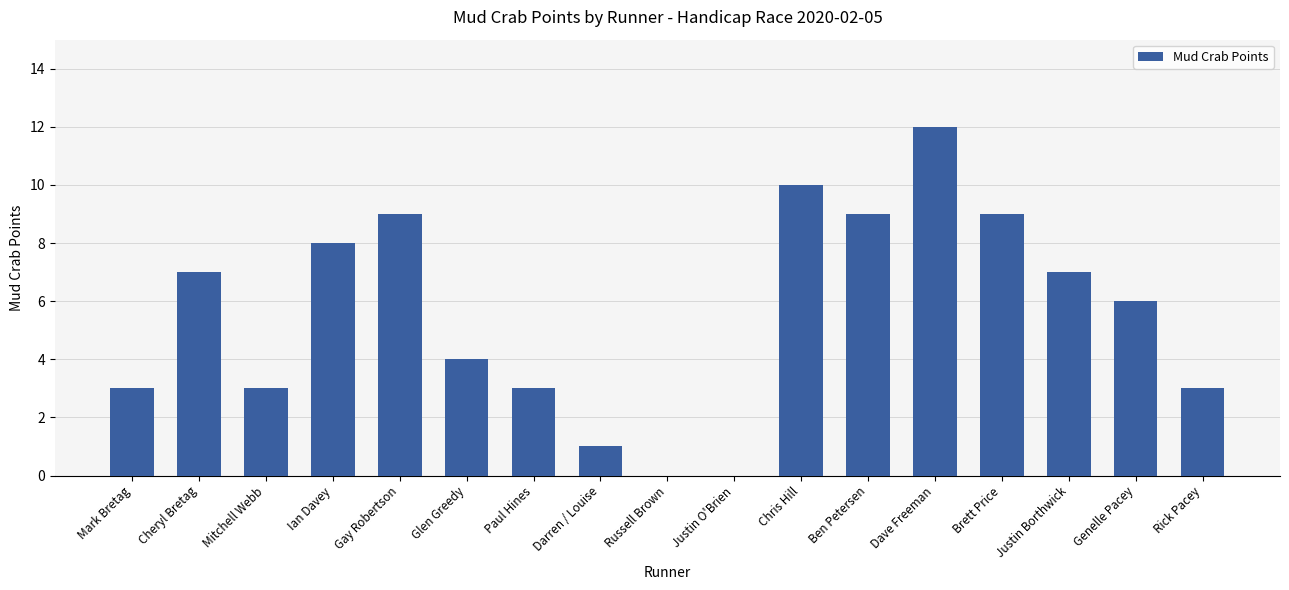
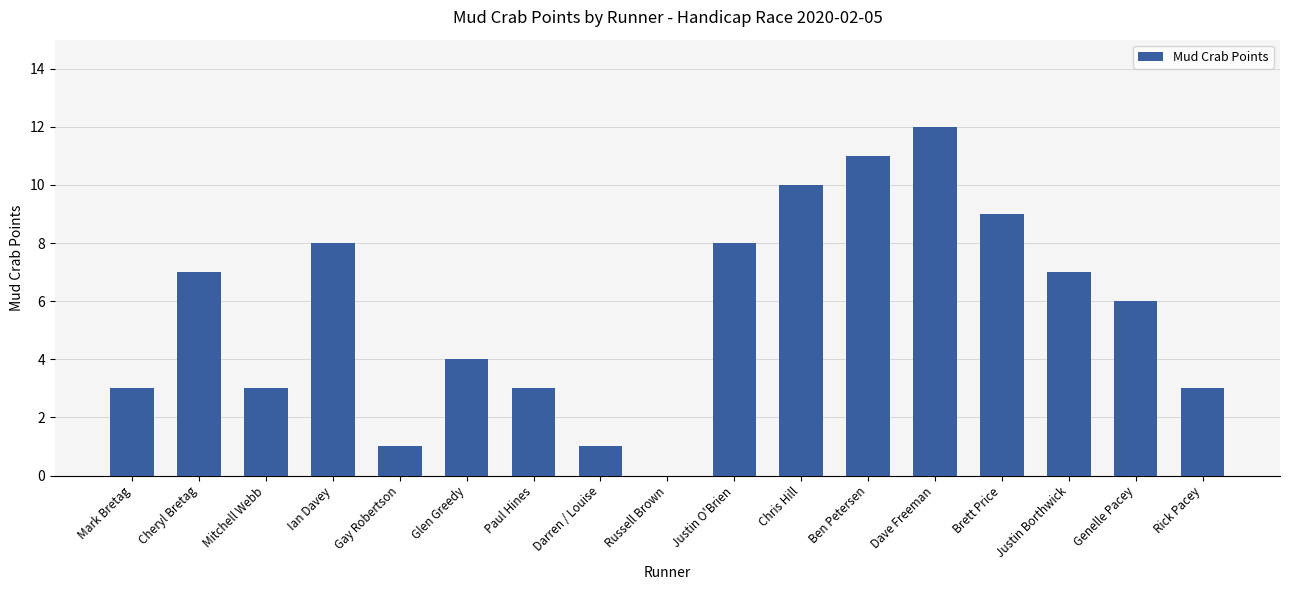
  {
    "Mark Bretag": 3,
    "Cheryl Bretag": 7,
    "Mitchell Webb": 3,
    "Ian Davey": 8,
-   "Gay Robertson": 9,
+   "Gay Robertson": 1,
    "Glen Greedy": 4,
    "Paul Hines": 3,
    "Darren / Louise": 1,
    "Russell Brown": 0,
-   "Justin O'Brien": 0,
+   "Justin O'Brien": 8,
    "Chris Hill": 10,
-   "Ben Petersen": 9,
+   "Ben Petersen": 11,
    "Dave Freeman": 12,
    "Brett Price": 9,
    "Justin Borthwick": 7,
    "Genelle Pacey": 6,
    "Rick Pacey": 3
  }
